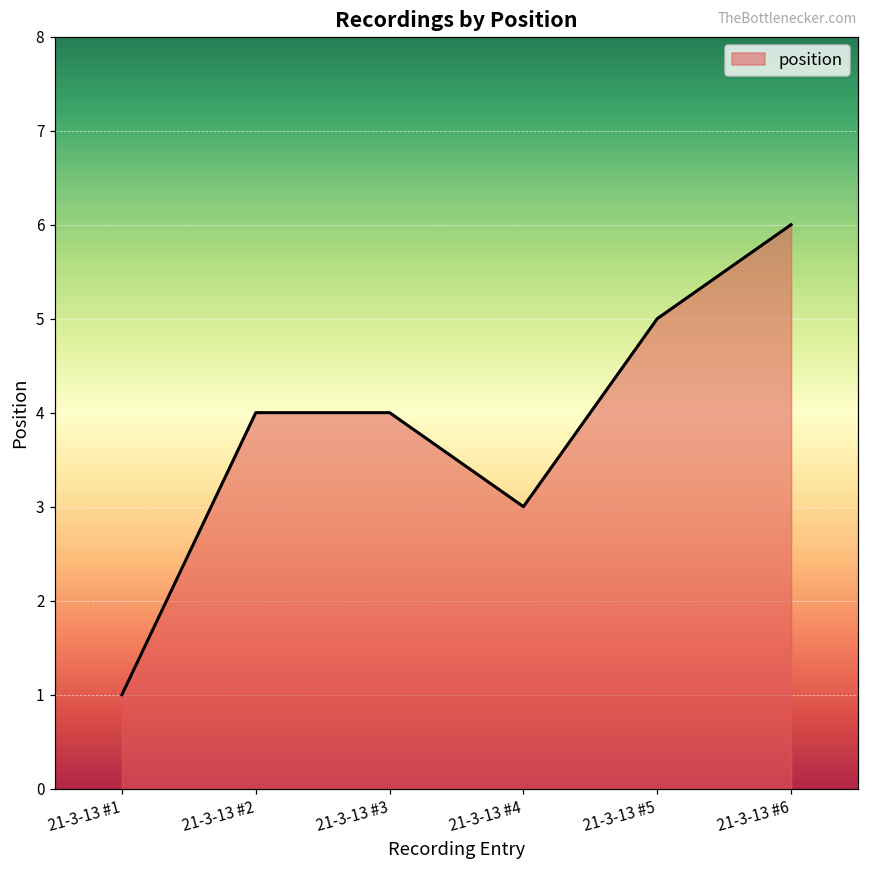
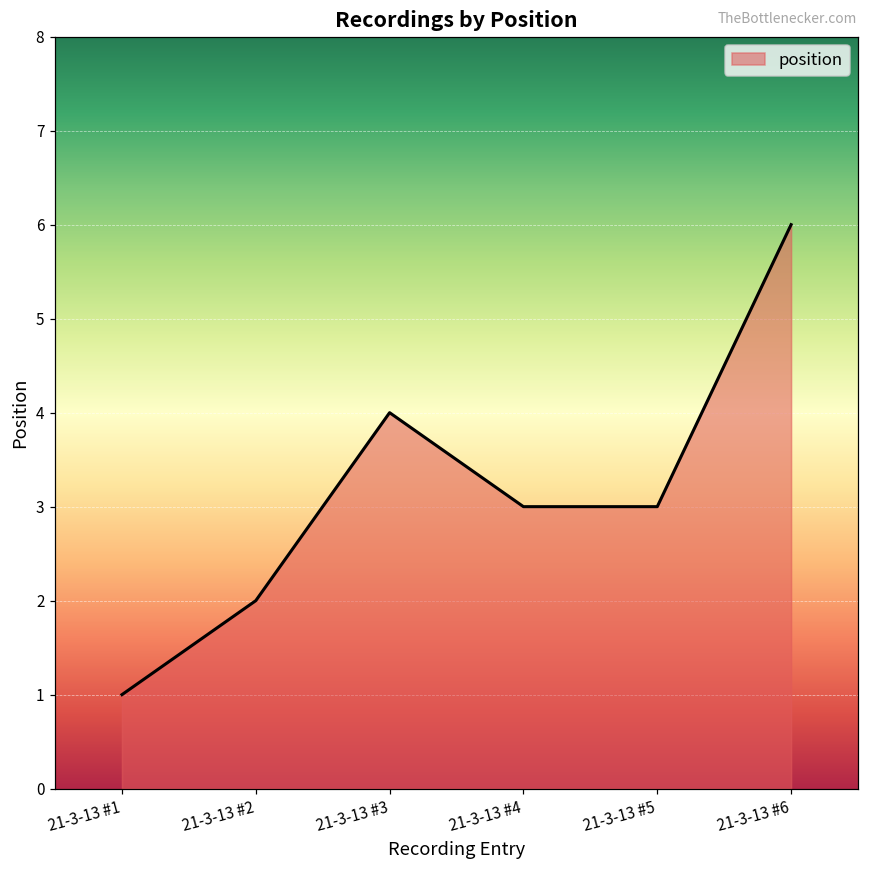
  {
    "21-3-13 #1": 1,
-   "21-3-13 #2": 4,
+   "21-3-13 #2": 2,
    "21-3-13 #3": 4,
    "21-3-13 #4": 3,
-   "21-3-13 #5": 5,
+   "21-3-13 #5": 3,
    "21-3-13 #6": 6
  }
